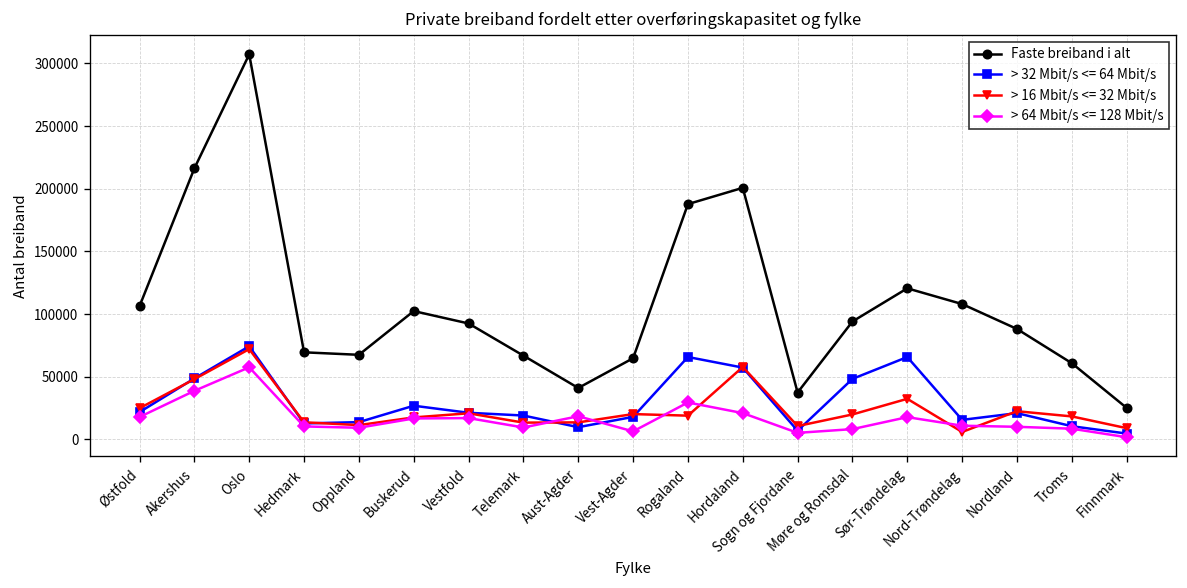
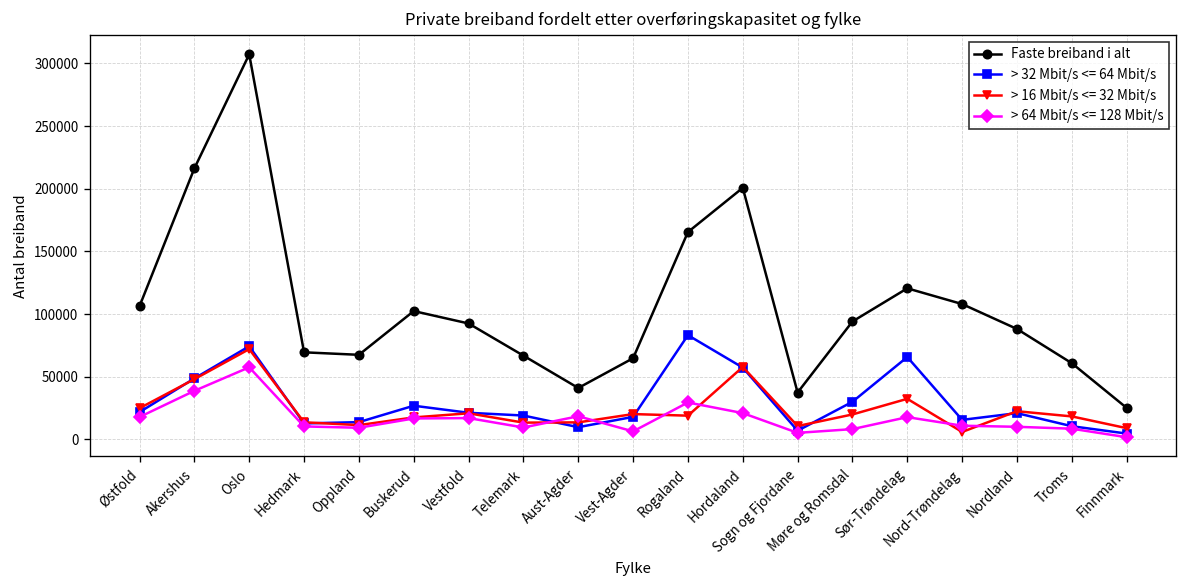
  {
    "Faste breiband i alt": {
      "Østfold": 106000,
      "Akershus": 216000,
      "Oslo": 307000,
      "Hedmark": 69000,
      "Oppland": 67000,
      "Buskerud": 102000,
      "Vestfold": 92000,
      "Telemark": 67000,
      "Aust-Agder": 41000,
      "Vest-Agder": 65000,
-     "Rogaland": 188000,
+     "Rogaland": 165000,
      "Hordaland": 201000,
      "Sogn og Fjordane": 37000,
      "Møre og Romsdal": 94000,
      "Sør-Trøndelag": 121000,
      "Nord-Trøndelag": 108000,
      "Nordland": 88000,
      "Troms": 61000,
      "Finnmark": 25000
    },
    "> 32 Mbit/s <= 64 Mbit/s": {
      "Østfold": 22000,
      "Buskerud": 27000,
      "Telemark": 19000,
      "Aust-Agder": 10000,
-     "Rogaland": 66000,
-     "Møre og Romsdal": 48000,
+     "Rogaland": 83000,
+     "Møre og Romsdal": 30000,
      "Sør-Trøndelag": 66000,
      "Nord-Trøndelag": 16000,
      "Finnmark": 5000
    },
    "> 16 Mbit/s <= 32 Mbit/s": {
      "Østfold": 25000,
      "Telemark": 13000,
      "Aust-Agder": 14000,
      "Rogaland": 19000,
      "Sogn og Fjordane": 11000,
      "Møre og Romsdal": 20000,
      "Sør-Trøndelag": 32000,
      "Nord-Trøndelag": 6000,
      "Troms": 18000,
      "Finnmark": 9000
    },
    "> 64 Mbit/s <= 128 Mbit/s": {
      "Østfold": 18000,
      "Akershus": 39000,
      "Oslo": 57000,
      "Vestfold": 17000,
      "Telemark": 9000,
      "Aust-Agder": 18000,
      "Vest-Agder": 6000,
      "Rogaland": 29000,
      "Hordaland": 21000,
      "Møre og Romsdal": 8000,
      "Sør-Trøndelag": 18000,
      "Nord-Trøndelag": 11000,
      "Nordland": 10000,
      "Finnmark": 2000
    }
  }
